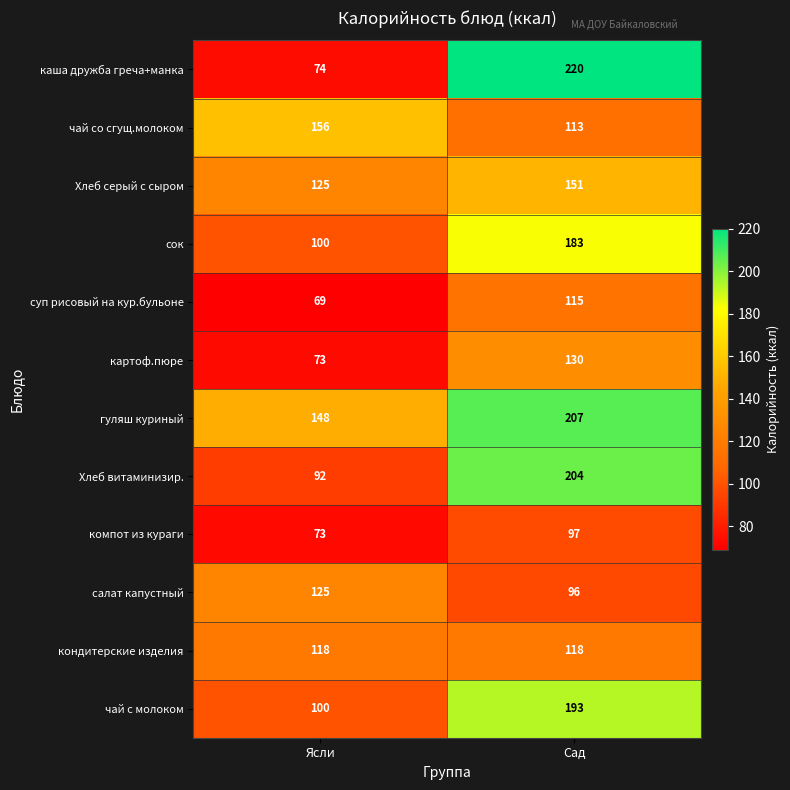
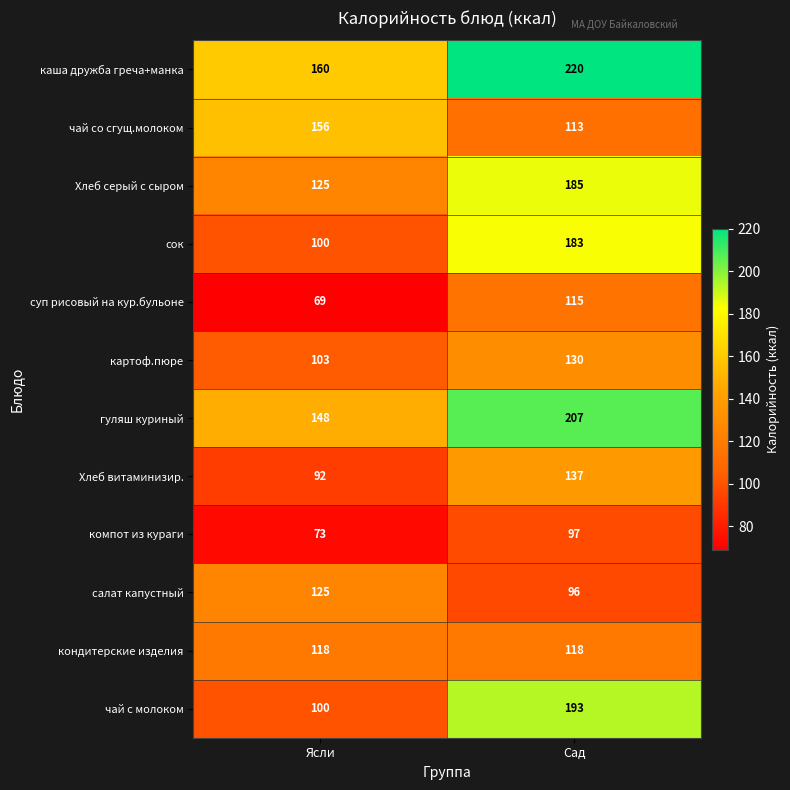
  {
    "каша дружба греча+манка": {
-     "Ясли": 74,
+     "Ясли": 160,
      "Сад": 220
    },
    "чай со сгущ.молоком": {
      "Ясли": 156,
      "Сад": 113
    },
    "Хлеб серый с сыром": {
      "Ясли": 125,
-     "Сад": 151
+     "Сад": 185
    },
    "сок": {
      "Ясли": 100,
      "Сад": 183
    },
    "суп рисовый на кур.бульоне": {
      "Ясли": 69,
      "Сад": 115
    },
    "картоф.пюре": {
-     "Ясли": 73,
+     "Ясли": 103,
      "Сад": 130
    },
    "гуляш куриный": {
      "Ясли": 148,
      "Сад": 207
    },
    "Хлеб витаминизир.": {
      "Ясли": 92,
-     "Сад": 204
+     "Сад": 137
    },
    "компот из кураги": {
      "Ясли": 73,
      "Сад": 97
    },
    "салат капустный": {
      "Ясли": 125,
      "Сад": 96
    },
    "кондитерские изделия": {
      "Ясли": 118,
      "Сад": 118
    },
    "чай с молоком": {
      "Ясли": 100,
      "Сад": 193
    }
  }
